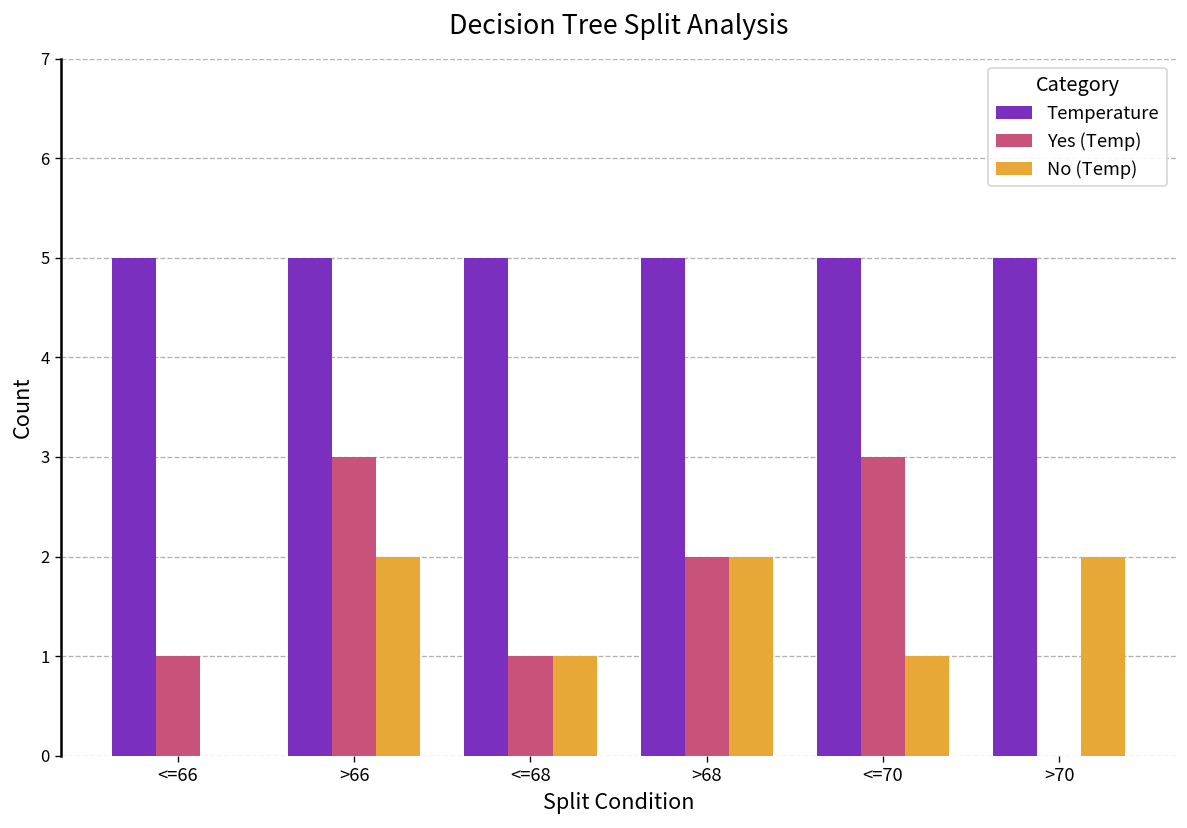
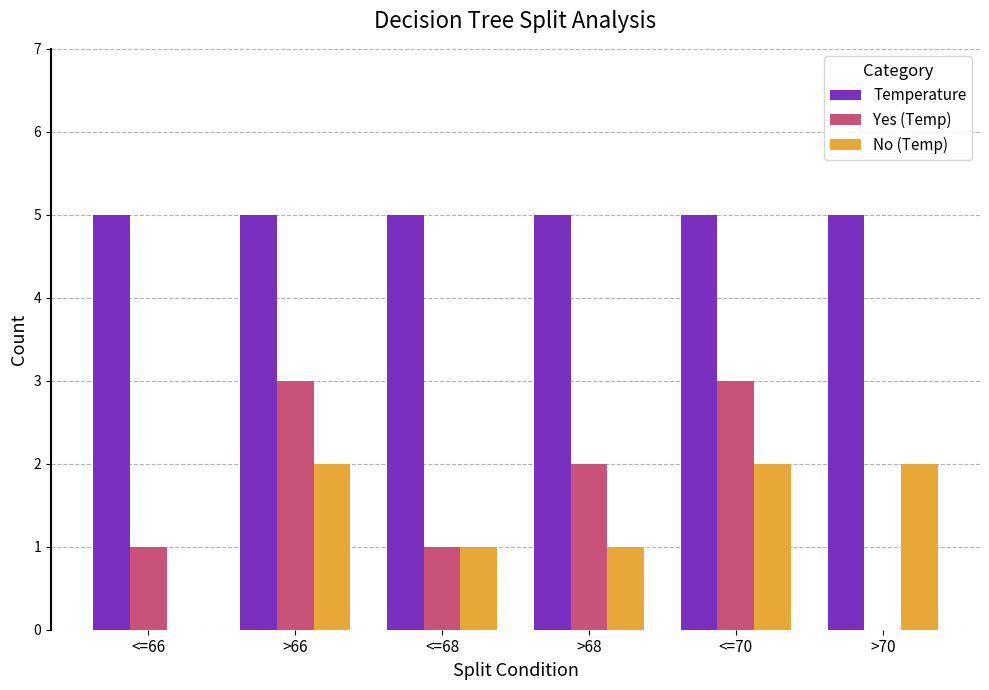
  {
    "Temperature": {
      "<=66": 5,
      ">66": 5,
      "<=68": 5,
      ">68": 5,
      "<=70": 5,
      ">70": 5
    },
    "Yes (Temp)": {
      "<=66": 1,
      ">66": 3,
      "<=68": 1,
      ">68": 2,
      "<=70": 3,
      ">70": 0
    },
    "No (Temp)": {
      "<=66": 0,
      ">66": 2,
      "<=68": 1,
-     ">68": 2,
-     "<=70": 1,
+     ">68": 1,
+     "<=70": 2,
      ">70": 2
    }
  }
